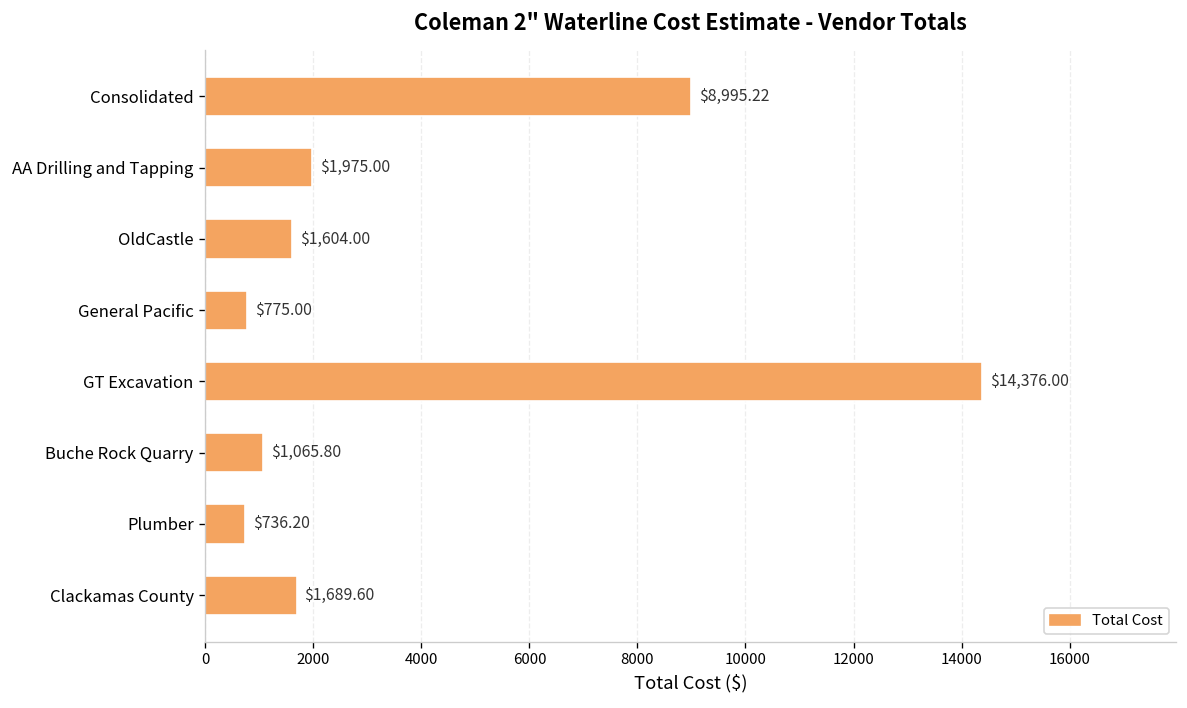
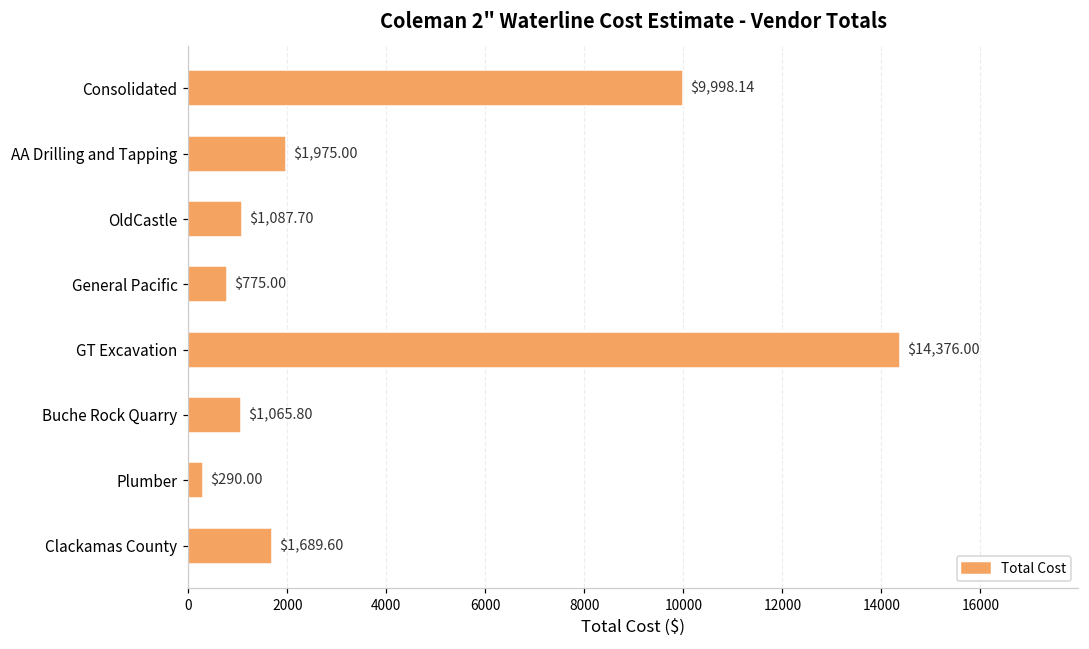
  {
-   "Consolidated": "$8,995.22",
+   "Consolidated": "$9,998.14",
    "AA Drilling and Tapping": "$1,975.00",
-   "OldCastle": "$1,604.00",
+   "OldCastle": "$1,087.70",
    "General Pacific": "$775.00",
    "GT Excavation": "$14,376.00",
    "Buche Rock Quarry": "$1,065.80",
-   "Plumber": "$736.20",
+   "Plumber": "$290.00",
    "Clackamas County": "$1,689.60"
  }
